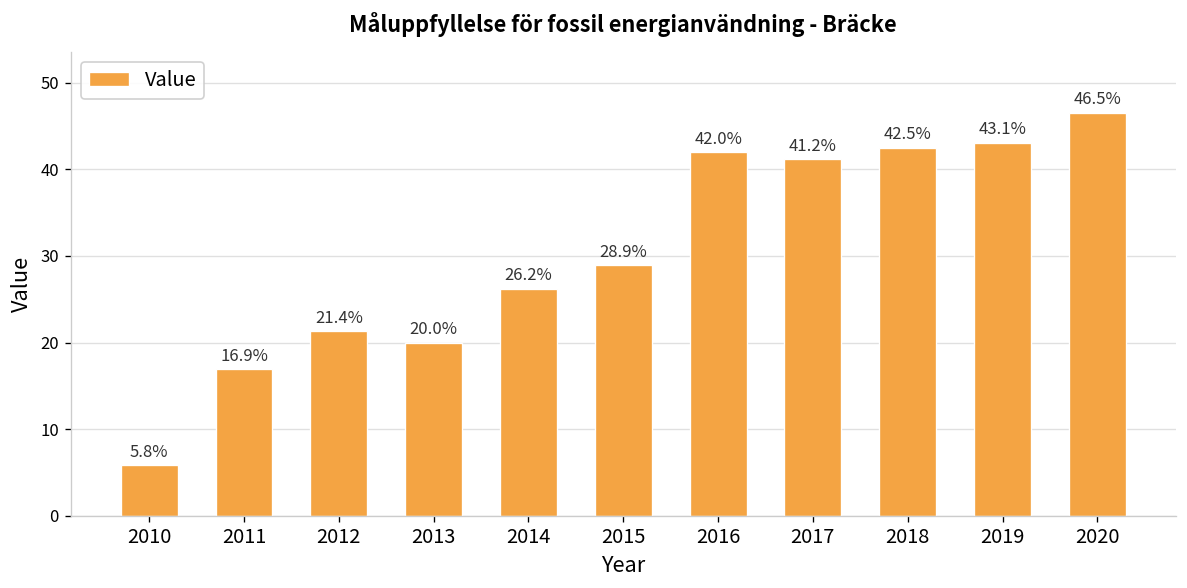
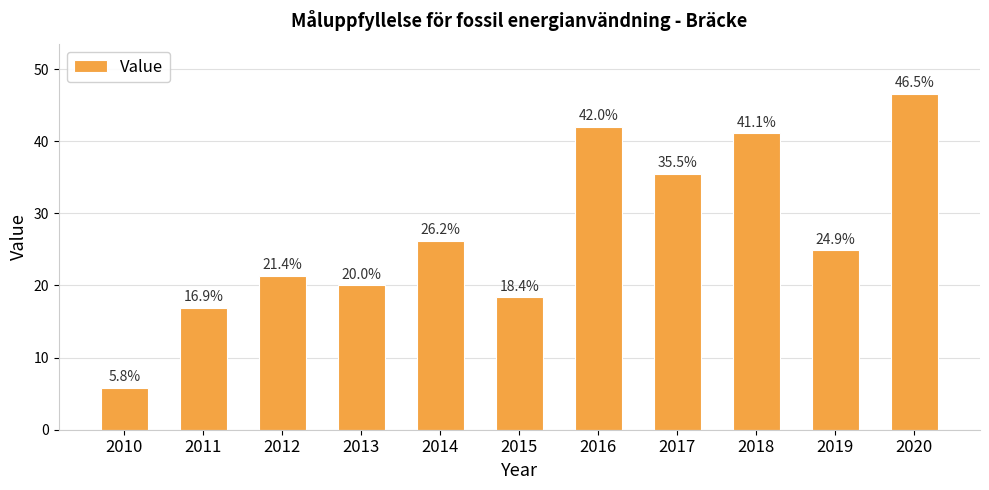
  {
    "2010": "5.8%",
    "2011": "16.9%",
    "2012": "21.4%",
    "2013": "20.0%",
    "2014": "26.2%",
-   "2015": "28.9%",
+   "2015": "18.4%",
    "2016": "42.0%",
-   "2017": "41.2%",
-   "2018": "42.5%",
-   "2019": "43.1%",
+   "2017": "35.5%",
+   "2018": "41.1%",
+   "2019": "24.9%",
    "2020": "46.5%"
  }
